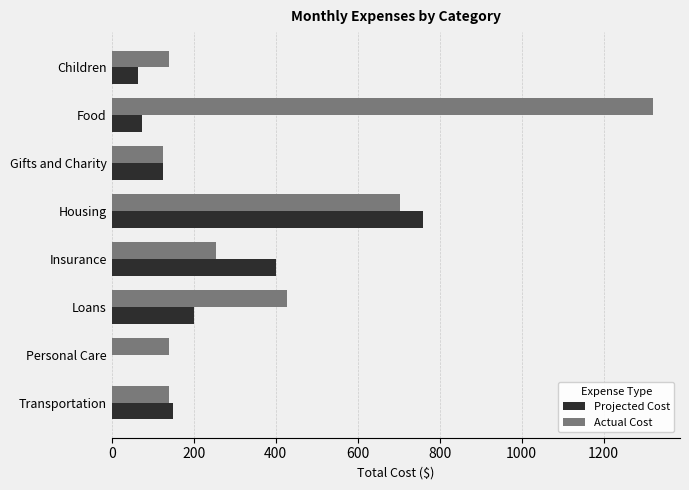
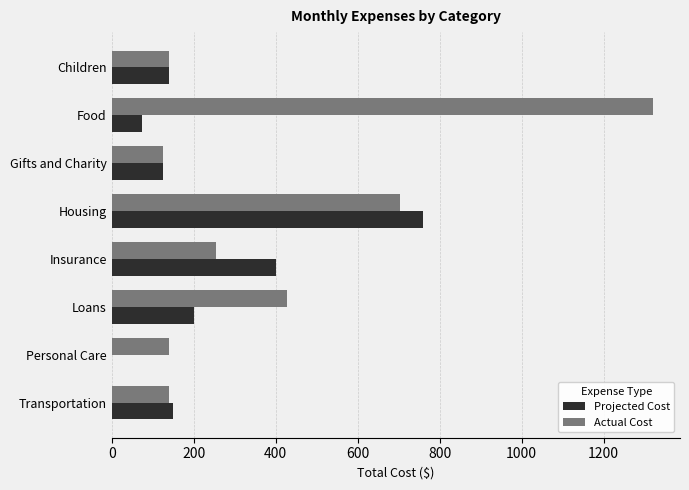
  {
    "Projected Cost": {
-     "Children": 70,
+     "Children": 140,
      "Food": 70,
      "Gifts and Charity": 130,
      "Housing": 760,
      "Insurance": 400,
      "Loans": 200,
      "Personal Care": 0,
      "Transportation": 150
    },
    "Actual Cost": {
      "Children": 140,
      "Food": 1320,
      "Gifts and Charity": 130,
      "Housing": 700,
      "Insurance": 250,
      "Loans": 430,
      "Personal Care": 140,
      "Transportation": 140
    }
  }
